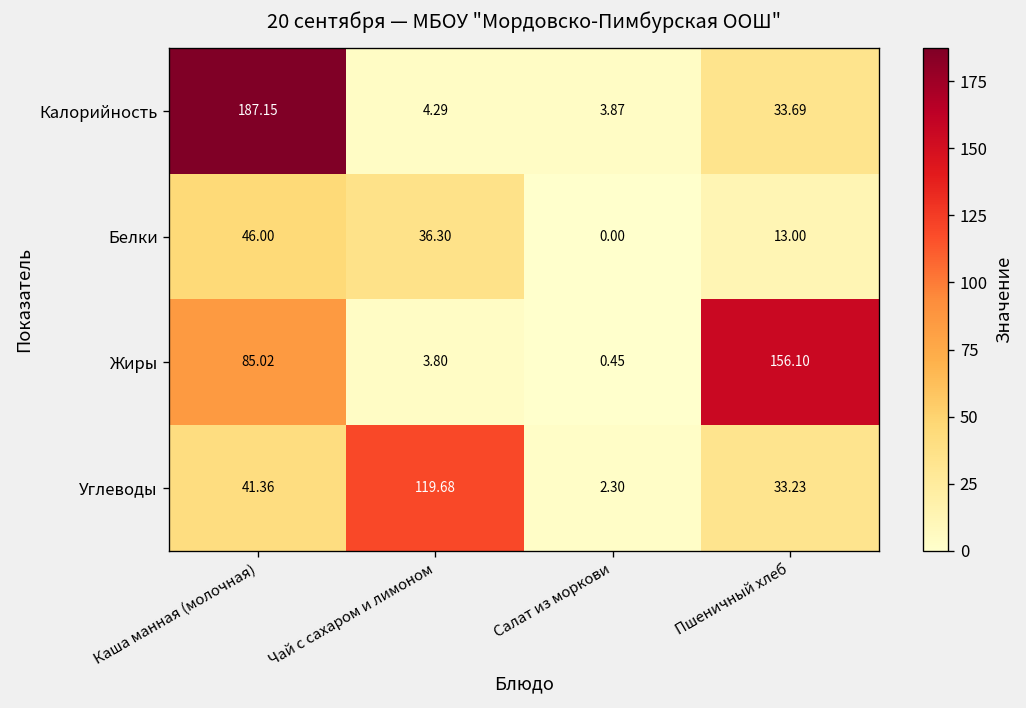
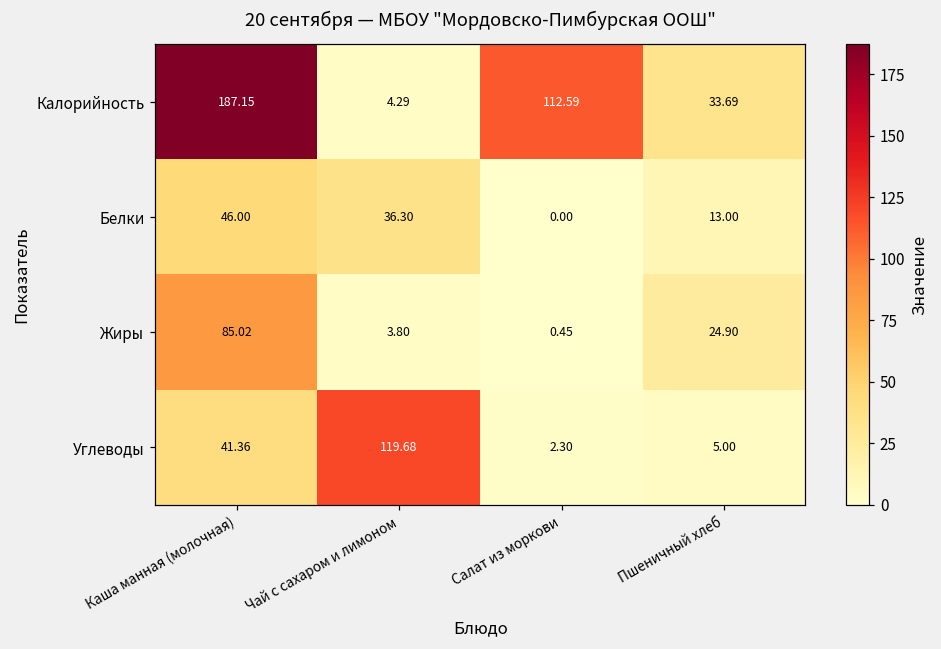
  {
    "Калорийность": {
      "Каша манная (молочная)": 187.15,
      "Чай с сахаром и лимоном": 4.29,
-     "Салат из моркови": 3.87,
+     "Салат из моркови": 112.59,
      "Пшеничный хлеб": 33.69
    },
    "Белки": {
      "Каша манная (молочная)": 46.00,
      "Чай с сахаром и лимоном": 36.30,
      "Салат из моркови": 0.00,
      "Пшеничный хлеб": 13.00
    },
    "Жиры": {
      "Каша манная (молочная)": 85.02,
      "Чай с сахаром и лимоном": 3.80,
      "Салат из моркови": 0.45,
-     "Пшеничный хлеб": 156.10
+     "Пшеничный хлеб": 24.90
    },
    "Углеводы": {
      "Каша манная (молочная)": 41.36,
      "Чай с сахаром и лимоном": 119.68,
      "Салат из моркови": 2.30,
-     "Пшеничный хлеб": 33.23
+     "Пшеничный хлеб": 5.00
    }
  }
